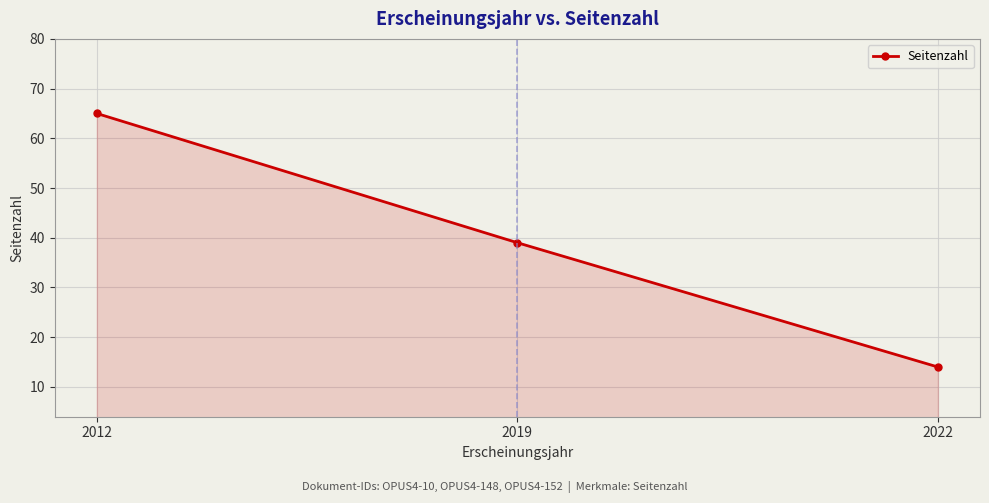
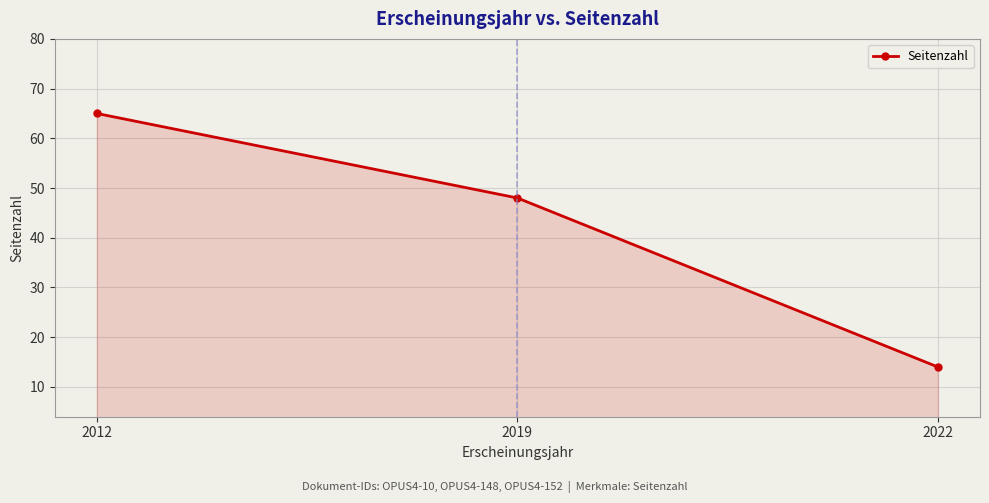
  {
    "2012": 65,
-   "2019": 39,
+   "2019": 48,
    "2022": 14
  }
